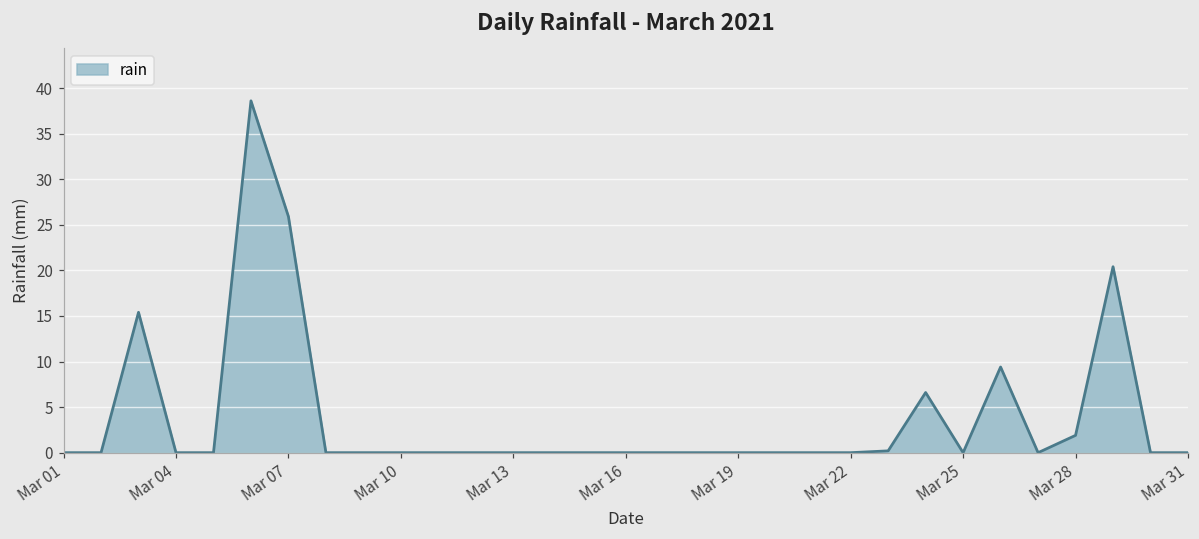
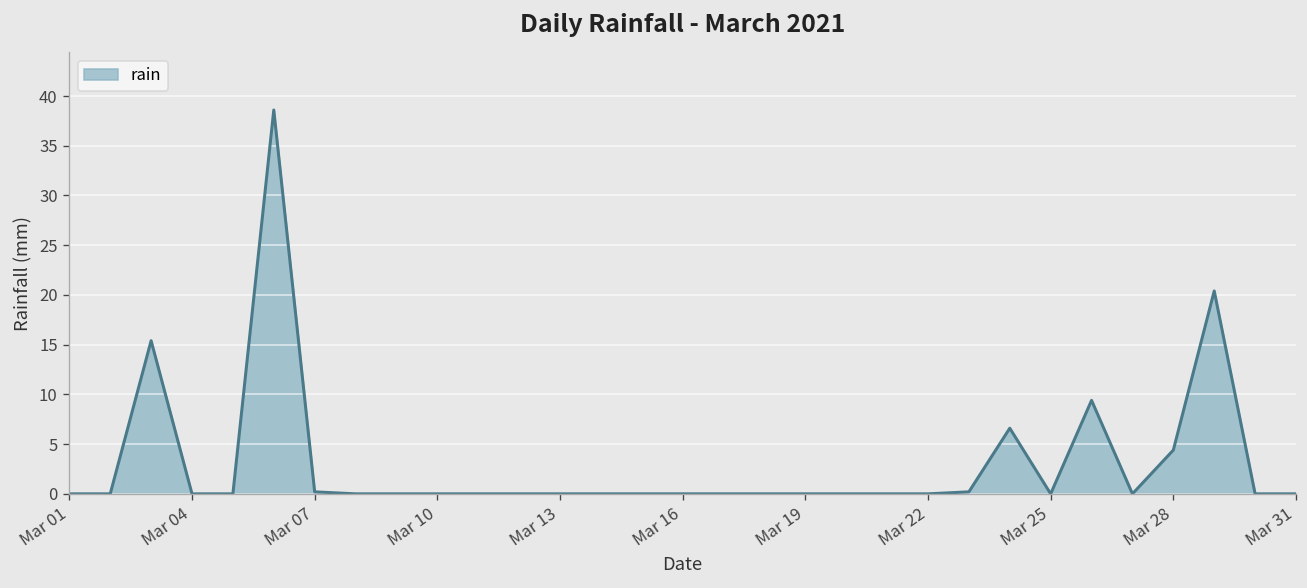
  {
    "Mar 01": 0,
    "Mar 04": 0,
-   "Mar 07": 26,
+   "Mar 07": 0,
    "Mar 10": 0,
    "Mar 13": 0,
    "Mar 16": 0,
    "Mar 19": 0,
    "Mar 22": 0,
    "Mar 25": 0,
-   "Mar 28": 2,
+   "Mar 28": 4,
    "Mar 31": 0
  }
